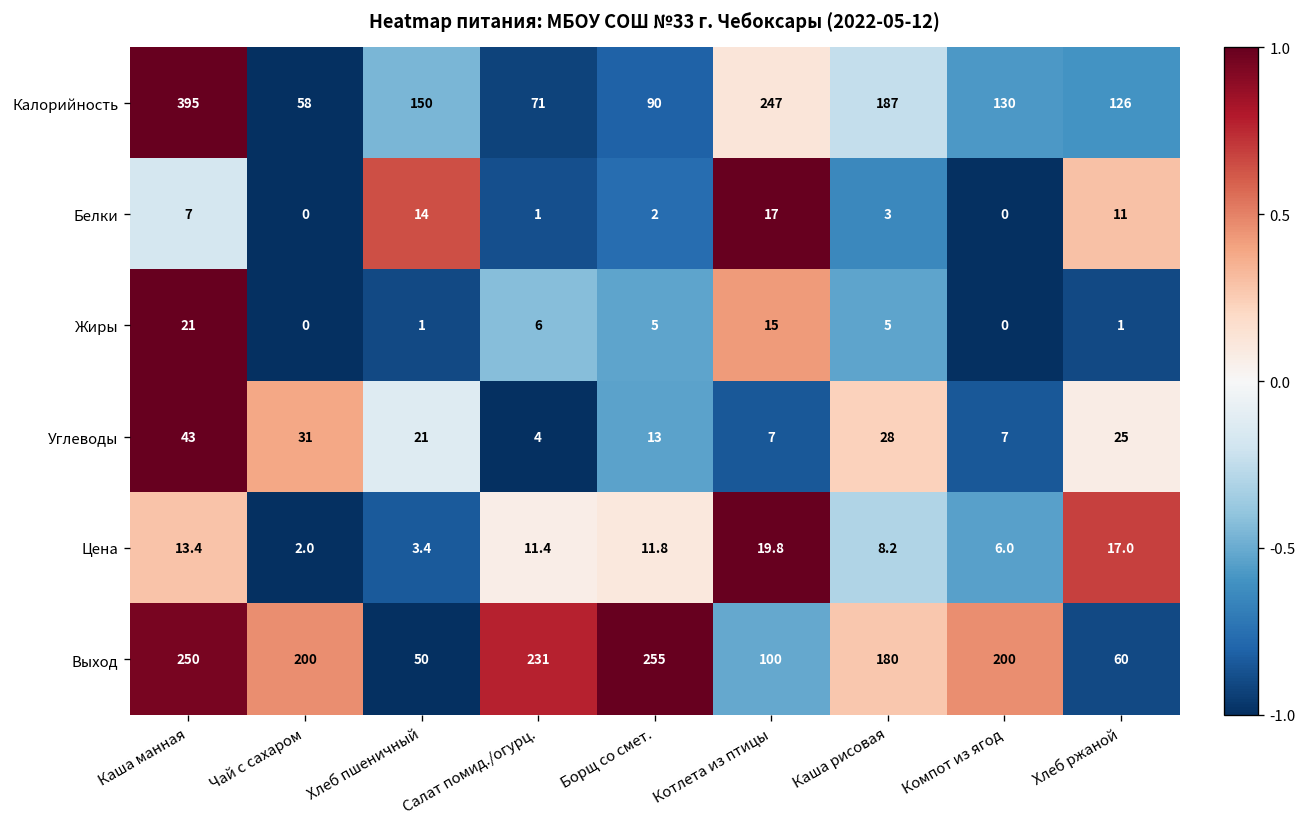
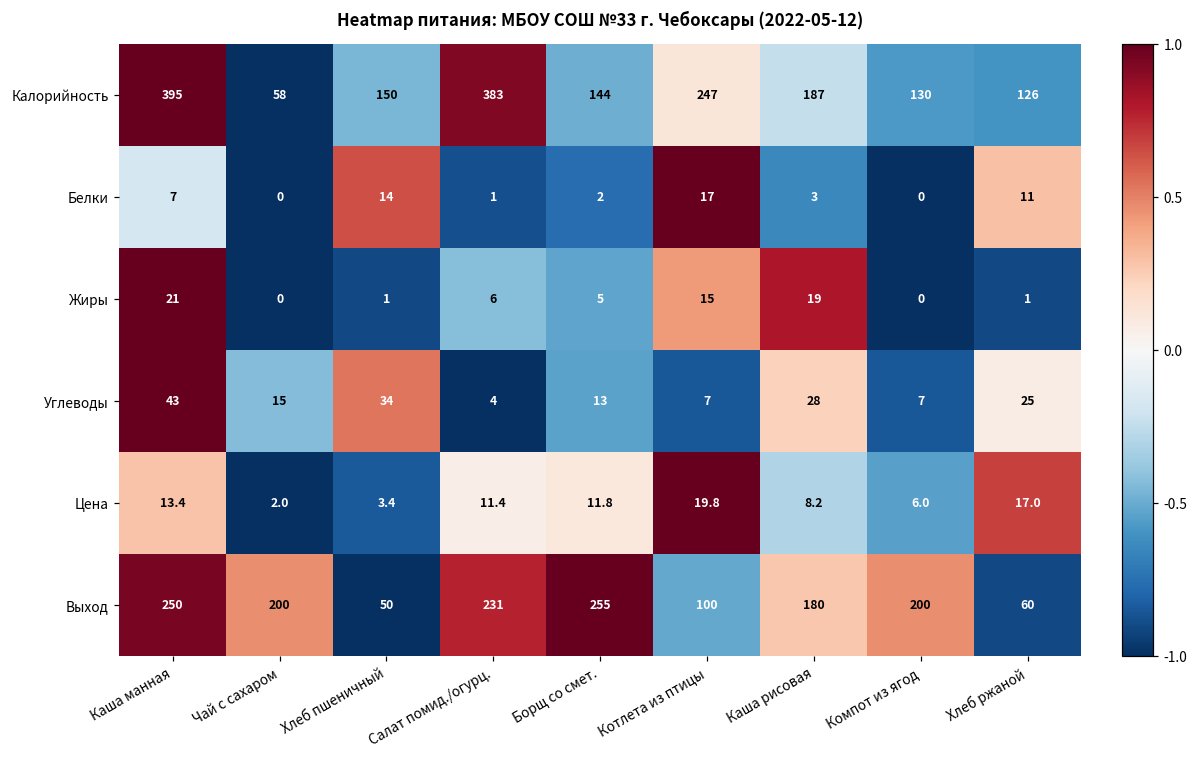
  {
    "Калорийность": {
      "Каша манная": 395,
      "Чай с сахаром": 58,
      "Хлеб пшеничный": 150,
-     "Салат помид./огурц.": 71,
-     "Борщ со смет.": 90,
+     "Салат помид./огурц.": 383,
+     "Борщ со смет.": 144,
      "Котлета из птицы": 247,
      "Каша рисовая": 187,
      "Компот из ягод": 130,
      "Хлеб ржаной": 126
    },
    "Белки": {
      "Каша манная": 7,
      "Чай с сахаром": 0,
      "Хлеб пшеничный": 14,
      "Салат помид./огурц.": 1,
      "Борщ со смет.": 2,
      "Котлета из птицы": 17,
      "Каша рисовая": 3,
      "Компот из ягод": 0,
      "Хлеб ржаной": 11
    },
    "Жиры": {
      "Каша манная": 21,
      "Чай с сахаром": 0,
      "Хлеб пшеничный": 1,
      "Салат помид./огурц.": 6,
      "Борщ со смет.": 5,
      "Котлета из птицы": 15,
-     "Каша рисовая": 5,
+     "Каша рисовая": 19,
      "Компот из ягод": 0,
      "Хлеб ржаной": 1
    },
    "Углеводы": {
      "Каша манная": 43,
-     "Чай с сахаром": 31,
-     "Хлеб пшеничный": 21,
+     "Чай с сахаром": 15,
+     "Хлеб пшеничный": 34,
      "Салат помид./огурц.": 4,
      "Борщ со смет.": 13,
      "Котлета из птицы": 7,
      "Каша рисовая": 28,
      "Компот из ягод": 7,
      "Хлеб ржаной": 25
    },
    "Цена": {
      "Каша манная": 13.4,
      "Чай с сахаром": 2.0,
      "Хлеб пшеничный": 3.4,
      "Салат помид./огурц.": 11.4,
      "Борщ со смет.": 11.8,
      "Котлета из птицы": 19.8,
      "Каша рисовая": 8.2,
      "Компот из ягод": 6.0,
      "Хлеб ржаной": 17.0
    },
    "Выход": {
      "Каша манная": 250,
      "Чай с сахаром": 200,
      "Хлеб пшеничный": 50,
      "Салат помид./огурц.": 231,
      "Борщ со смет.": 255,
      "Котлета из птицы": 100,
      "Каша рисовая": 180,
      "Компот из ягод": 200,
      "Хлеб ржаной": 60
    }
  }
